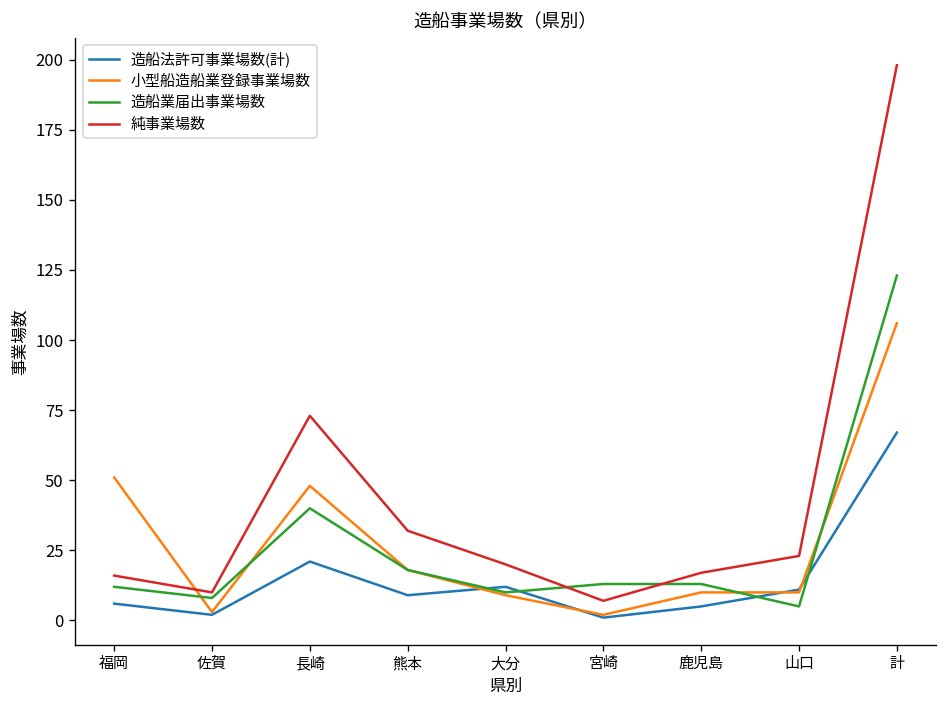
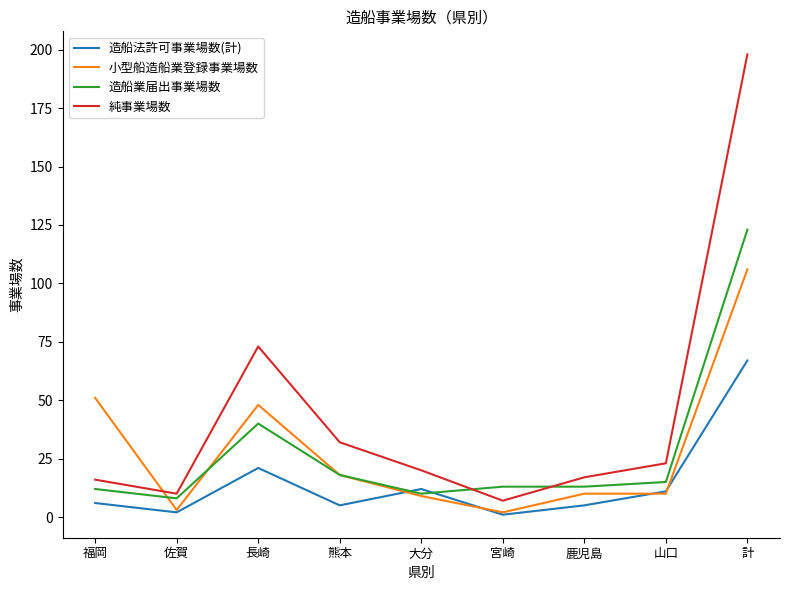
  {
    "造船法許可事業場数(計)": {
      "福岡": 6,
      "長崎": 21,
-     "熊本": 9,
+     "熊本": 5,
      "大分": 12,
      "鹿児島": 5,
      "計": 67
    },
    "小型船造船業登録事業場数": {
      "福岡": 51,
      "長崎": 48,
      "鹿児島": 10,
      "計": 106
    },
    "造船業届出事業場数": {
      "福岡": 12,
      "佐賀": 8,
      "長崎": 40,
      "宮崎": 13,
      "鹿児島": 13,
-     "山口": 5,
+     "山口": 15,
      "計": 123
    },
    "純事業場数": {
      "福岡": 16,
      "佐賀": 10,
      "長崎": 73,
      "熊本": 32,
      "大分": 20,
      "宮崎": 7,
      "鹿児島": 17,
      "山口": 23,
      "計": 198
    }
  }
